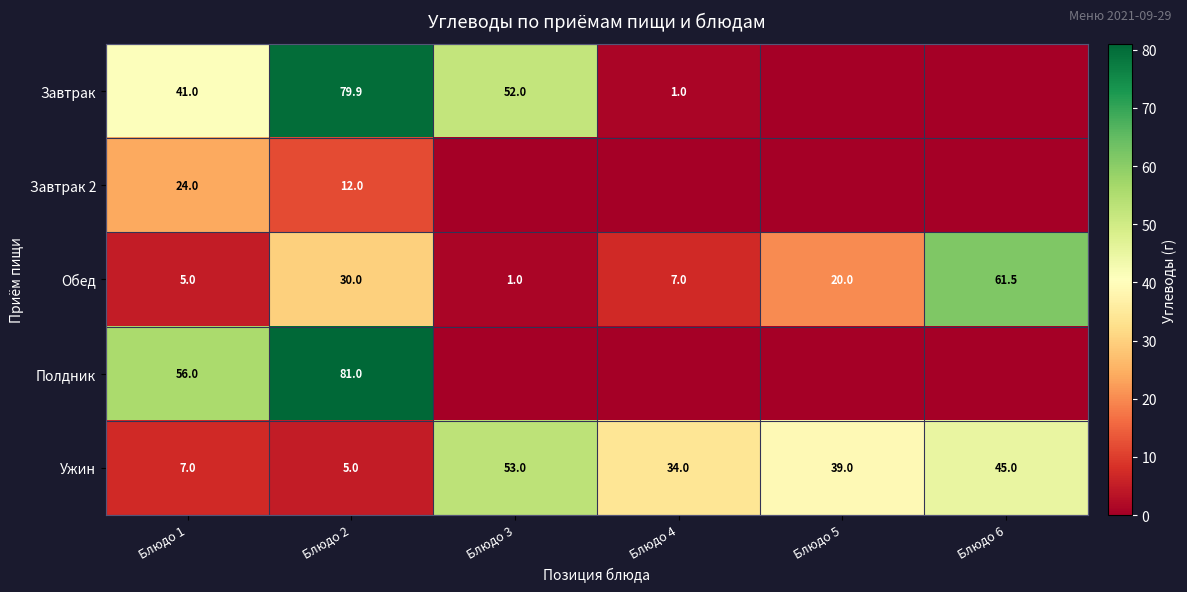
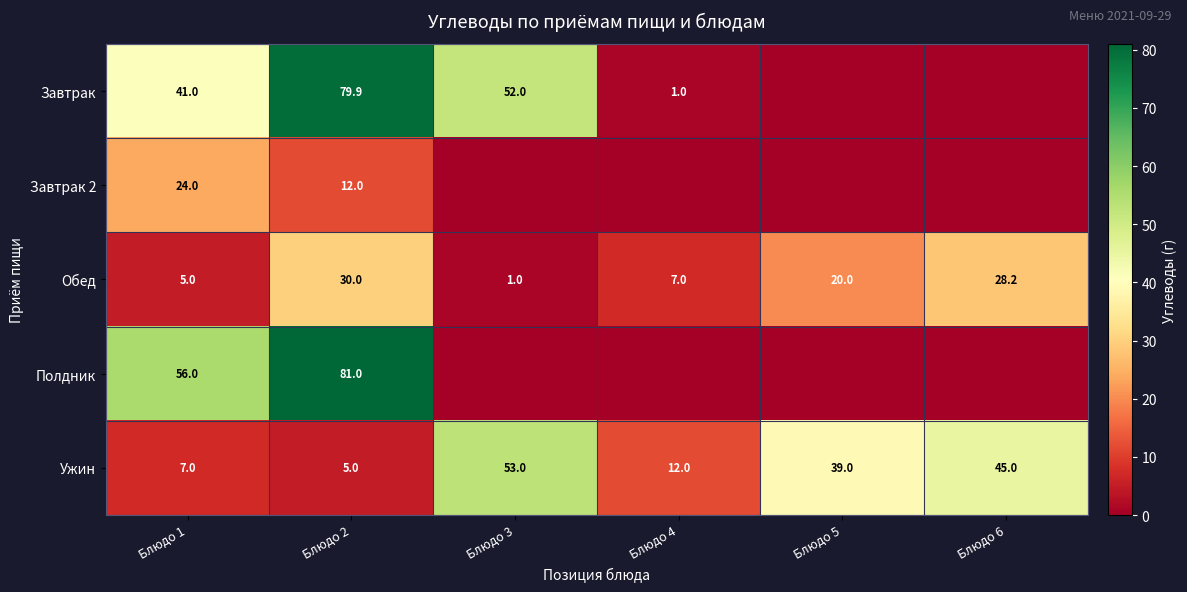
  {
    "Завтрак": {
      "Блюдо 1": 41.0,
      "Блюдо 2": 79.9,
      "Блюдо 3": 52.0,
      "Блюдо 4": 1.0
    },
    "Завтрак 2": {
      "Блюдо 1": 24.0,
      "Блюдо 2": 12.0
    },
    "Обед": {
      "Блюдо 1": 5.0,
      "Блюдо 2": 30.0,
      "Блюдо 3": 1.0,
      "Блюдо 4": 7.0,
      "Блюдо 5": 20.0,
-     "Блюдо 6": 61.5
+     "Блюдо 6": 28.2
    },
    "Полдник": {
      "Блюдо 1": 56.0,
      "Блюдо 2": 81.0
    },
    "Ужин": {
      "Блюдо 1": 7.0,
      "Блюдо 2": 5.0,
      "Блюдо 3": 53.0,
-     "Блюдо 4": 34.0,
+     "Блюдо 4": 12.0,
      "Блюдо 5": 39.0,
      "Блюдо 6": 45.0
    }
  }
